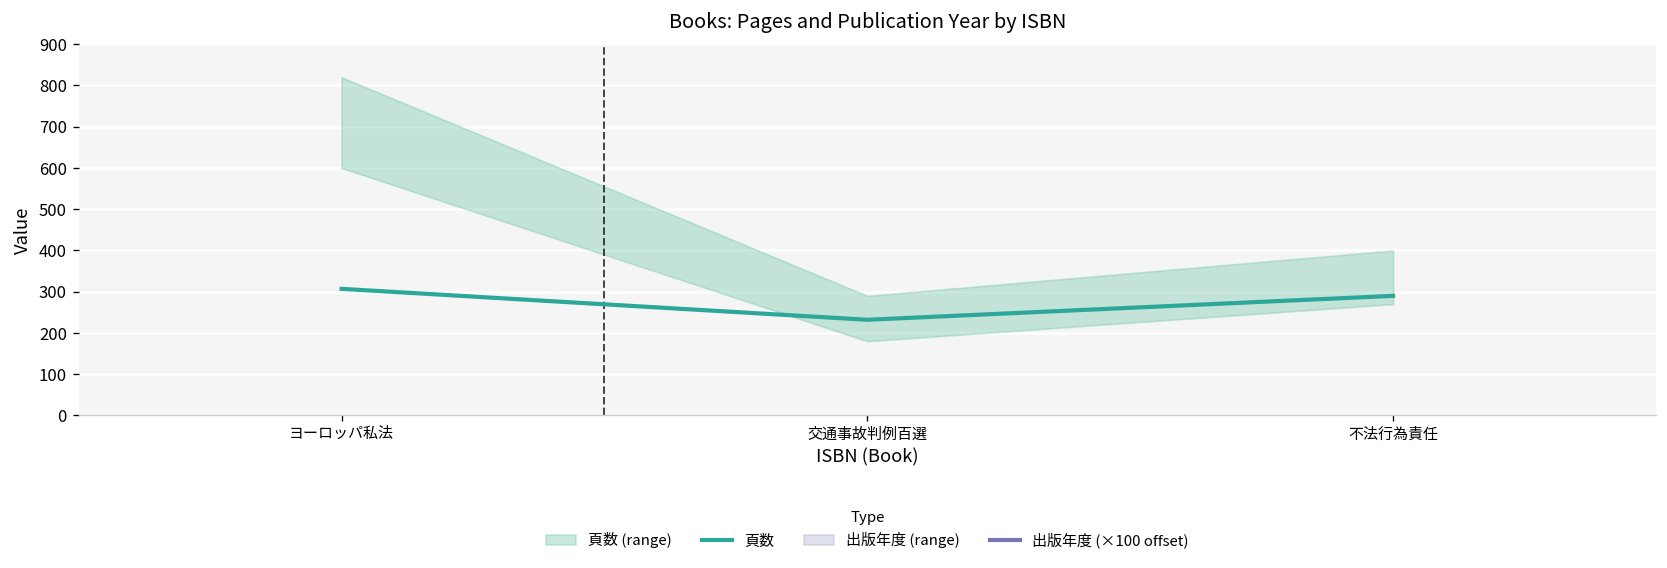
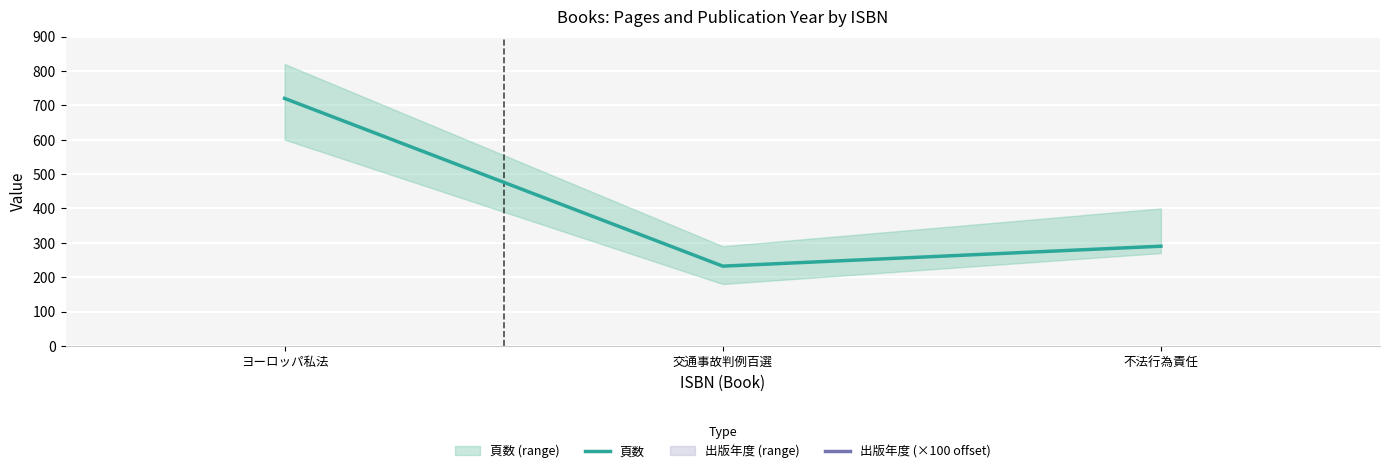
  {
    "頁数": {
-     "ヨーロッパ私法": 310,
+     "ヨーロッパ私法": 720,
      "交通事故判例百選": 230,
      "不法行為責任": 290
    }
  }
